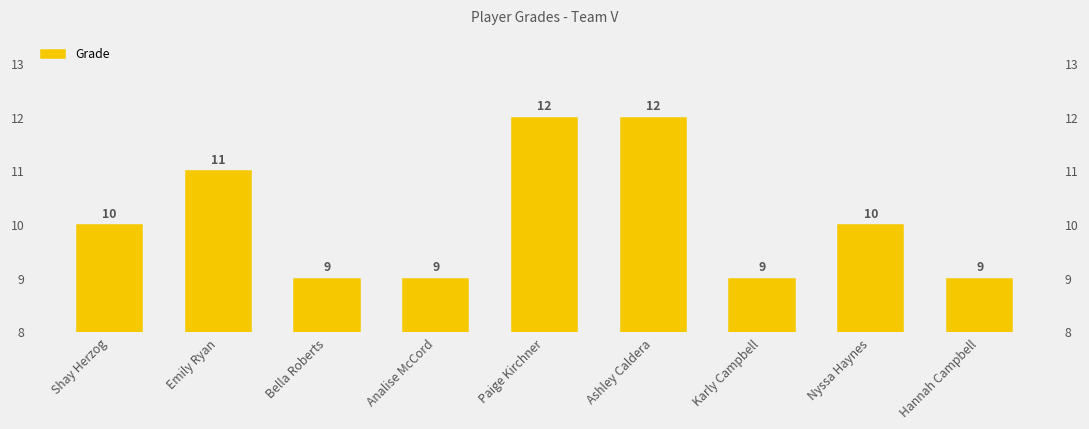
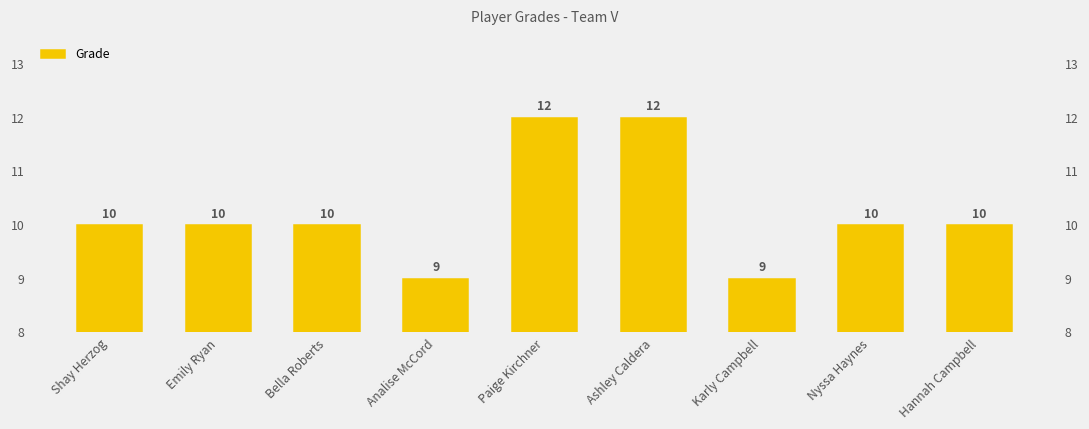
  {
    "Shay Herzog": 10,
-   "Emily Ryan": 11,
-   "Bella Roberts": 9,
+   "Emily Ryan": 10,
+   "Bella Roberts": 10,
    "Analise McCord": 9,
    "Paige Kirchner": 12,
    "Ashley Caldera": 12,
    "Karly Campbell": 9,
    "Nyssa Haynes": 10,
-   "Hannah Campbell": 9
+   "Hannah Campbell": 10
  }
